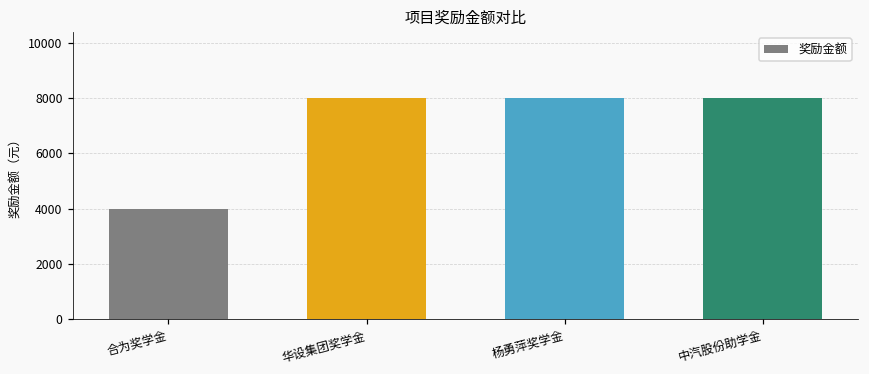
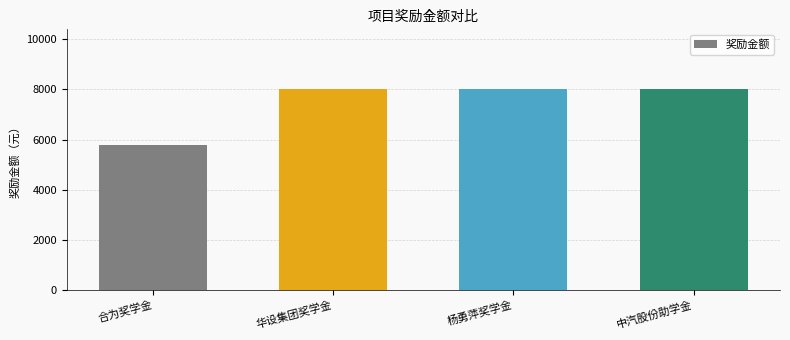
  {
-   "合为奖学金": 4000,
+   "合为奖学金": 5800,
    "华设集团奖学金": 8000,
    "杨勇萍奖学金": 8000,
    "中汽股份助学金": 8000
  }
